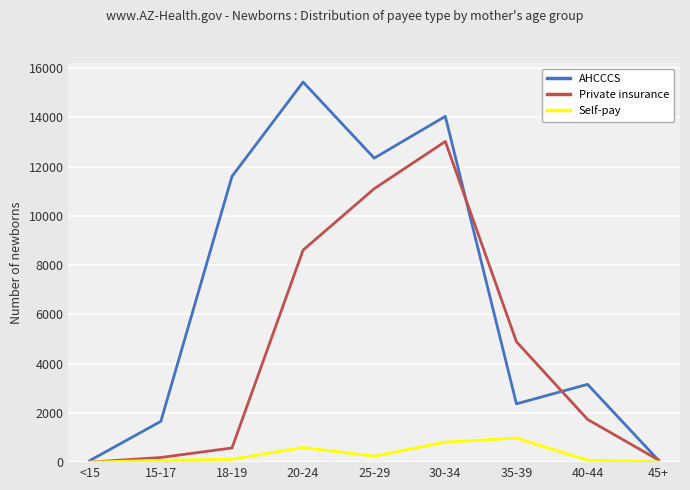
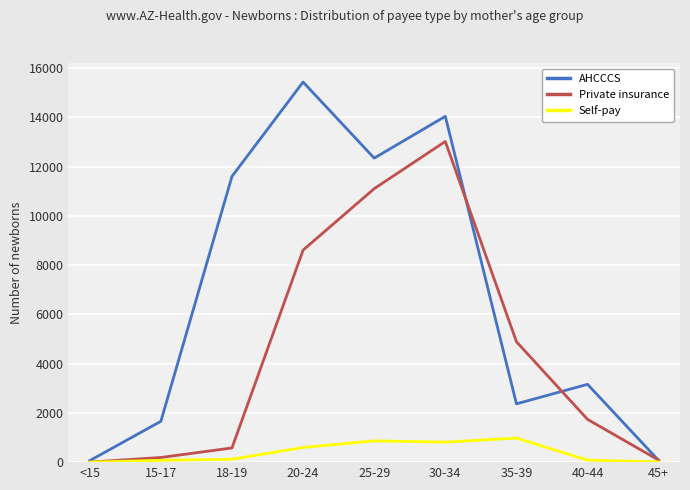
  {
    "AHCCCS": {
      "15-17": 1700,
      "18-19": 11600,
      "20-24": 15400,
      "25-29": 12300,
      "30-34": 14000,
      "35-39": 2400,
      "40-44": 3200
    },
    "Private insurance": {
      "15-17": 200,
      "18-19": 600,
      "20-24": 8600,
      "25-29": 11100,
      "30-34": 13000,
      "35-39": 4900,
      "40-44": 1700
    },
    "Self-pay": {
      "15-17": 100,
      "18-19": 100,
      "20-24": 600,
-     "25-29": 200,
+     "25-29": 900,
      "30-34": 800,
      "35-39": 1000,
      "40-44": 100
    }
  }
